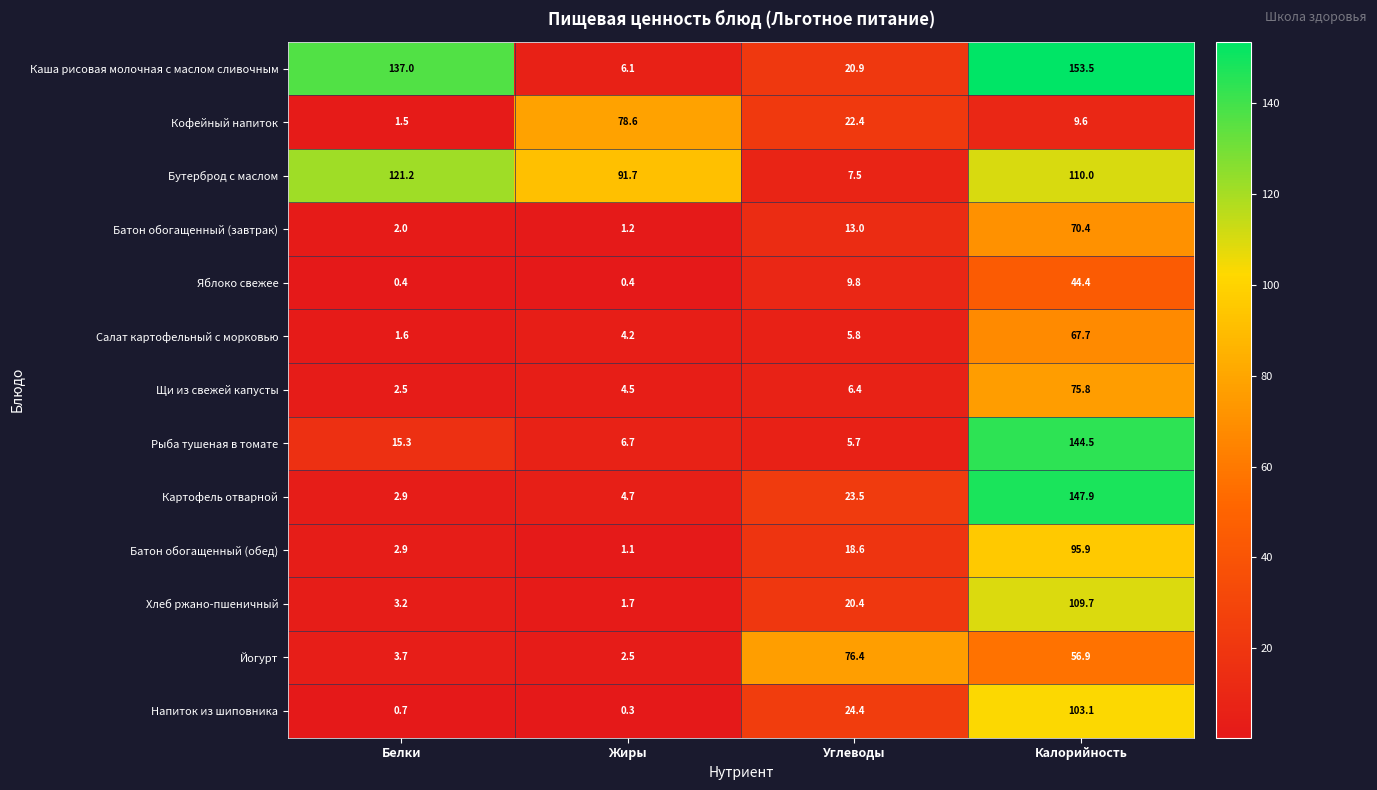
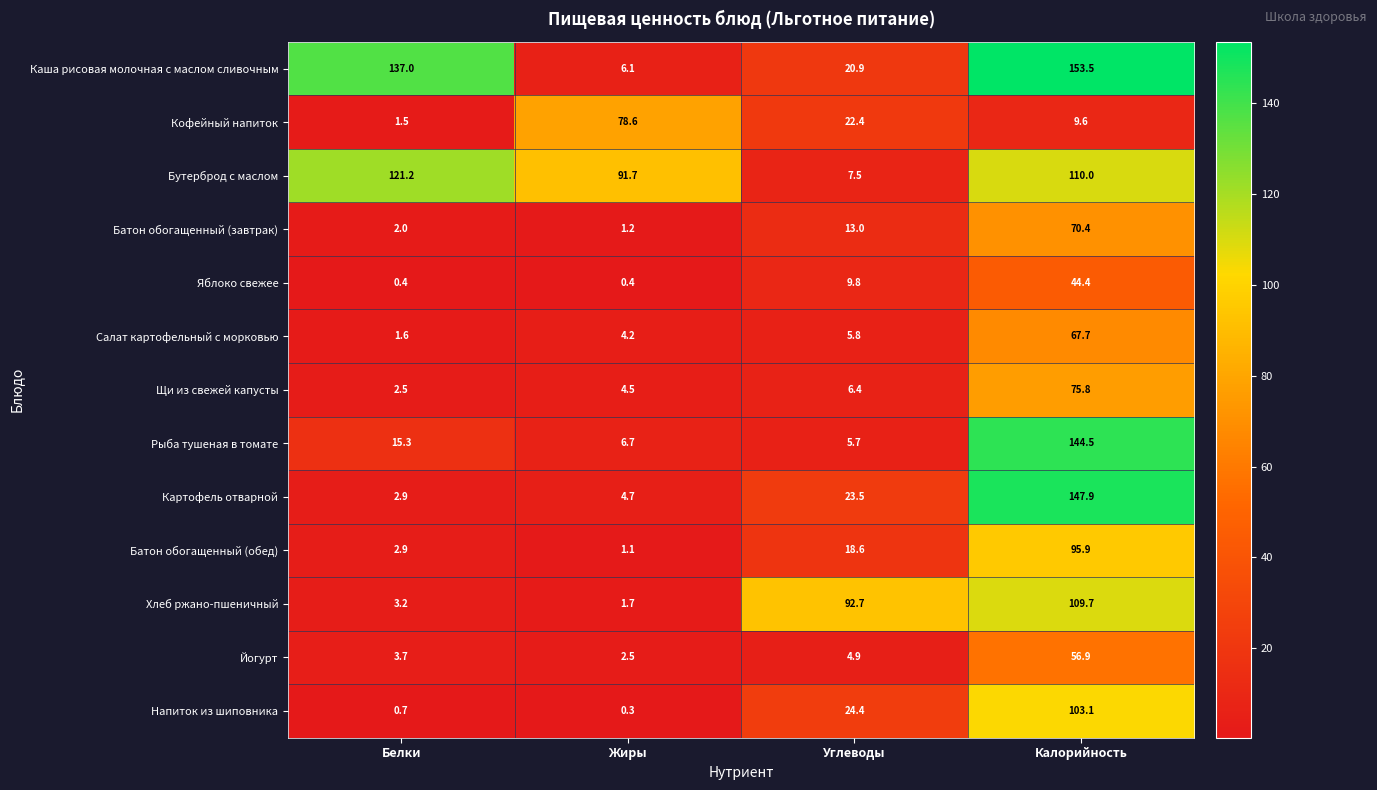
  {
    "Каша рисовая молочная с маслом сливочным": {
      "Белки": 137.0,
      "Жиры": 6.1,
      "Углеводы": 20.9,
      "Калорийность": 153.5
    },
    "Кофейный напиток": {
      "Белки": 1.5,
      "Жиры": 78.6,
      "Углеводы": 22.4,
      "Калорийность": 9.6
    },
    "Бутерброд с маслом": {
      "Белки": 121.2,
      "Жиры": 91.7,
      "Углеводы": 7.5,
      "Калорийность": 110.0
    },
    "Батон обогащенный (завтрак)": {
      "Белки": 2.0,
      "Жиры": 1.2,
      "Углеводы": 13.0,
      "Калорийность": 70.4
    },
    "Яблоко свежее": {
      "Белки": 0.4,
      "Жиры": 0.4,
      "Углеводы": 9.8,
      "Калорийность": 44.4
    },
    "Салат картофельный с морковью": {
      "Белки": 1.6,
      "Жиры": 4.2,
      "Углеводы": 5.8,
      "Калорийность": 67.7
    },
    "Щи из свежей капусты": {
      "Белки": 2.5,
      "Жиры": 4.5,
      "Углеводы": 6.4,
      "Калорийность": 75.8
    },
    "Рыба тушеная в томате": {
      "Белки": 15.3,
      "Жиры": 6.7,
      "Углеводы": 5.7,
      "Калорийность": 144.5
    },
    "Картофель отварной": {
      "Белки": 2.9,
      "Жиры": 4.7,
      "Углеводы": 23.5,
      "Калорийность": 147.9
    },
    "Батон обогащенный (обед)": {
      "Белки": 2.9,
      "Жиры": 1.1,
      "Углеводы": 18.6,
      "Калорийность": 95.9
    },
    "Хлеб ржано-пшеничный": {
      "Белки": 3.2,
      "Жиры": 1.7,
-     "Углеводы": 20.4,
+     "Углеводы": 92.7,
      "Калорийность": 109.7
    },
    "Йогурт": {
      "Белки": 3.7,
      "Жиры": 2.5,
-     "Углеводы": 76.4,
+     "Углеводы": 4.9,
      "Калорийность": 56.9
    },
    "Напиток из шиповника": {
      "Белки": 0.7,
      "Жиры": 0.3,
      "Углеводы": 24.4,
      "Калорийность": 103.1
    }
  }
